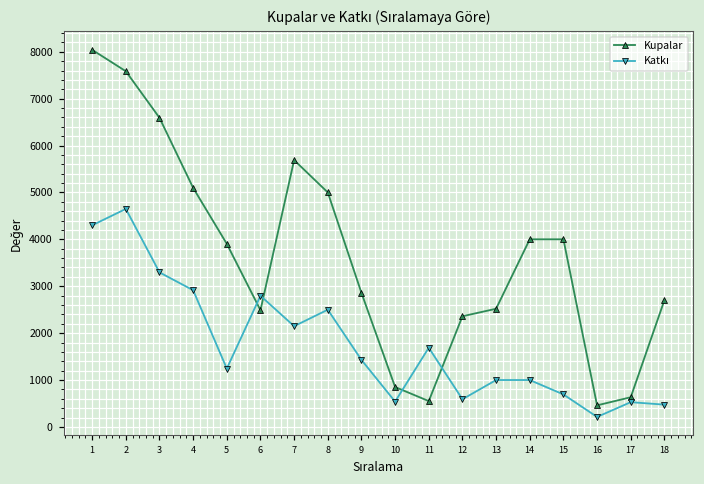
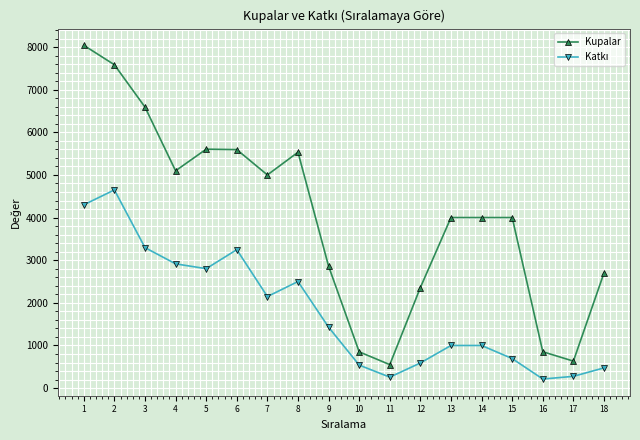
  {
    "Kupalar": {
      "1": 8000,
      "2": 7600,
      "3": 6600,
      "4": 5100,
-     "5": 3900,
-     "6": 2500,
-     "7": 5700,
-     "8": 5000,
+     "5": 5600,
+     "6": 5600,
+     "7": 5000,
+     "8": 5500,
      "9": 2900,
      "10": 900,
      "11": 600,
      "12": 2400,
-     "13": 2500,
+     "13": 4000,
      "14": 4000,
      "15": 4000,
-     "16": 500,
+     "16": 900,
      "17": 600,
      "18": 2700
    },
    "Katkı": {
      "1": 4300,
      "2": 4600,
      "3": 3300,
      "4": 2900,
-     "5": 1200,
-     "6": 2800,
+     "5": 2800,
+     "6": 3200,
      "7": 2100,
      "8": 2500,
      "9": 1400,
      "10": 500,
-     "11": 1700,
+     "11": 300,
      "12": 600,
      "13": 1000,
      "14": 1000,
      "15": 700,
      "16": 200,
-     "17": 500,
+     "17": 300,
      "18": 500
    }
  }
